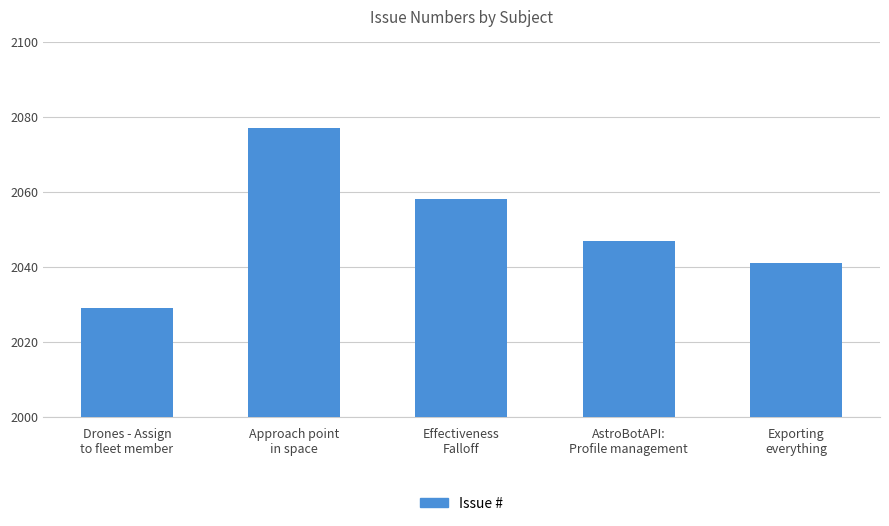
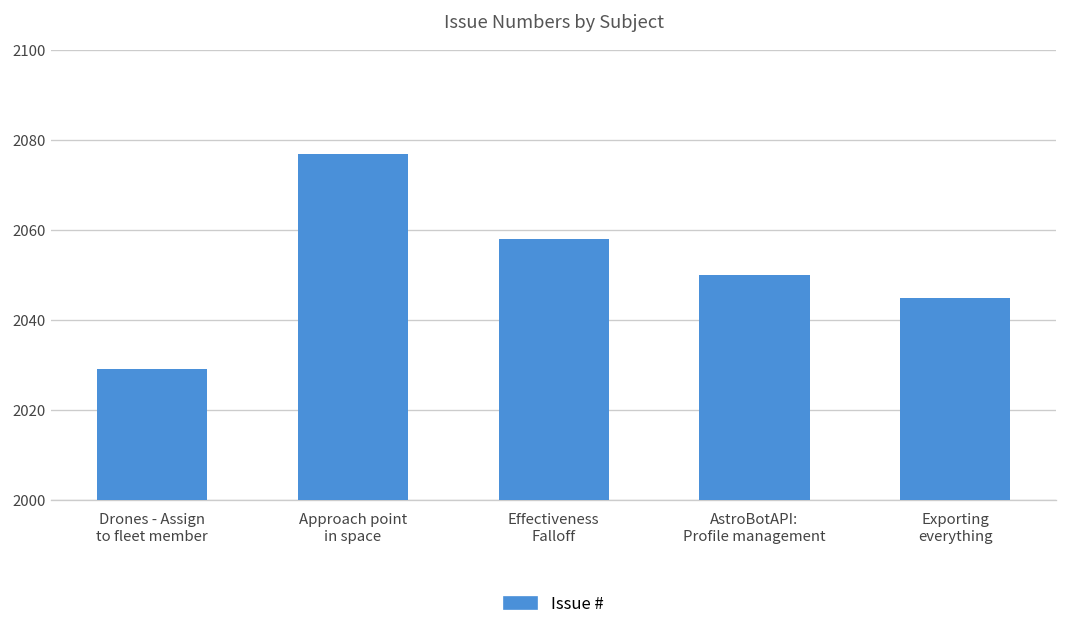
  {
    "Drones - Assign to fleet member": 2029,
    "Approach point in space": 2077,
    "Effectiveness Falloff": 2058,
-   "AstroBotAPI: Profile management": 2047,
-   "Exporting everything": 2041
+   "AstroBotAPI: Profile management": 2050,
+   "Exporting everything": 2045
  }
